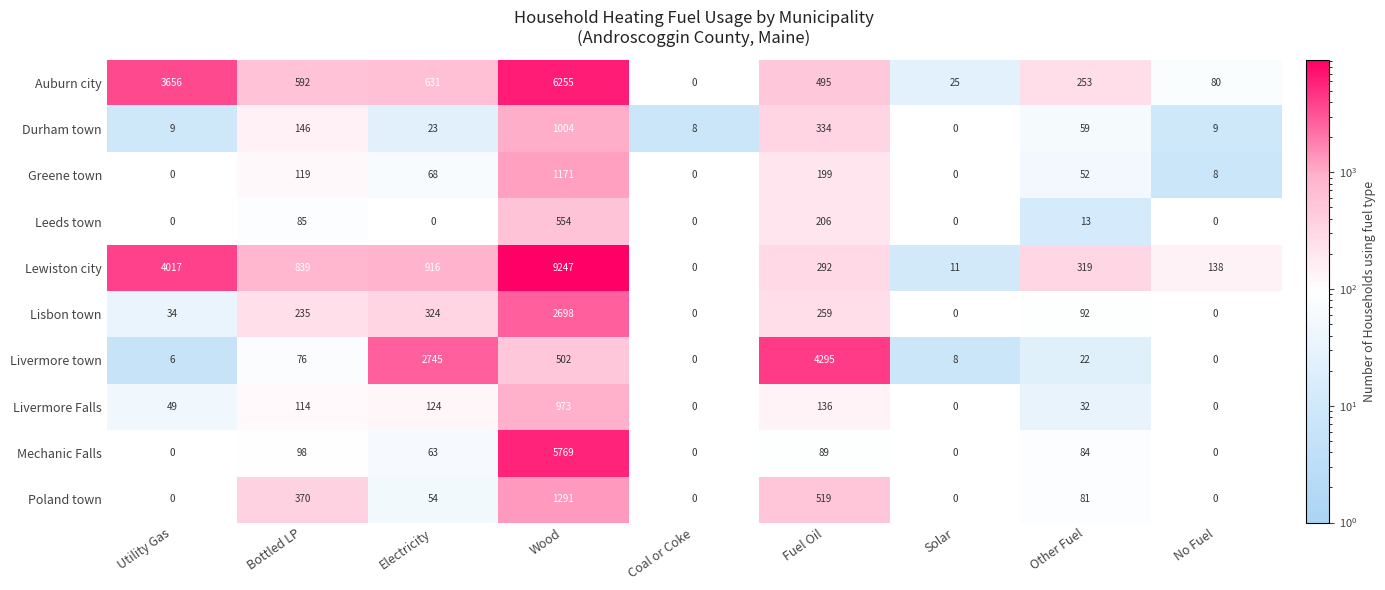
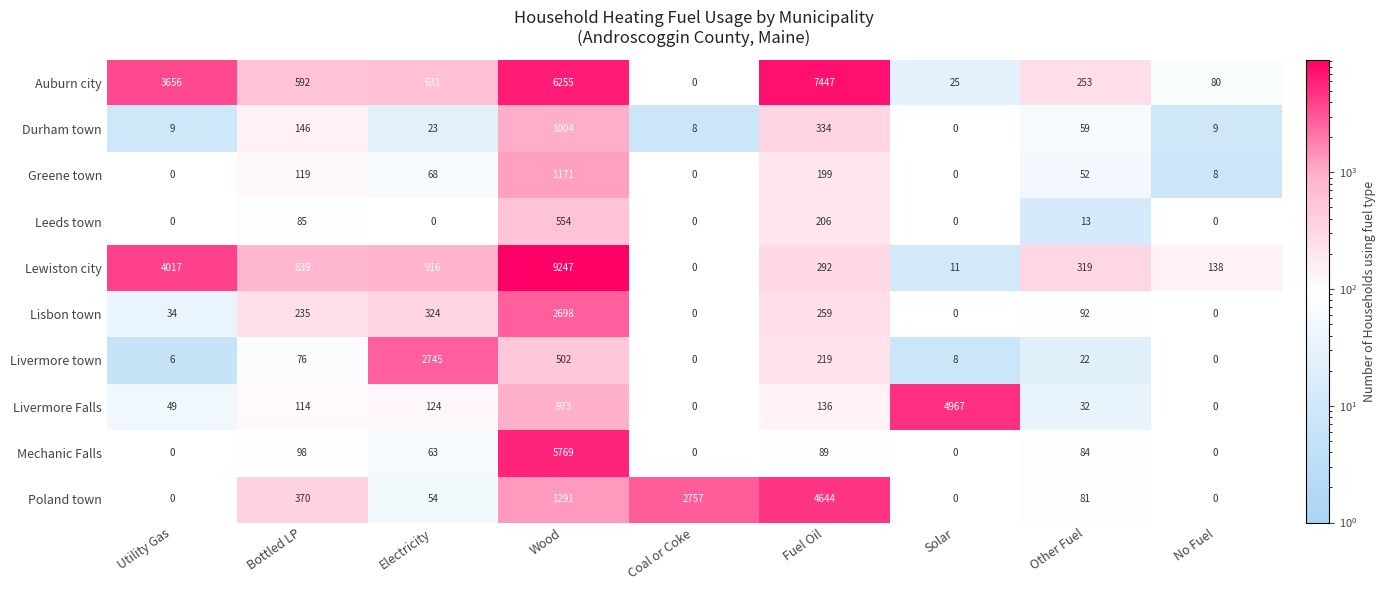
  {
    "Auburn city": {
      "Utility Gas": 3656,
      "Bottled LP": 592,
      "Electricity": 631,
      "Wood": 6255,
      "Coal or Coke": 0,
-     "Fuel Oil": 495,
+     "Fuel Oil": 7447,
      "Solar": 25,
      "Other Fuel": 253,
      "No Fuel": 80
    },
    "Durham town": {
      "Utility Gas": 9,
      "Bottled LP": 146,
      "Electricity": 23,
      "Wood": 1004,
      "Coal or Coke": 8,
      "Fuel Oil": 334,
      "Solar": 0,
      "Other Fuel": 59,
      "No Fuel": 9
    },
    "Greene town": {
      "Utility Gas": 0,
      "Bottled LP": 119,
      "Electricity": 68,
      "Wood": 1171,
      "Coal or Coke": 0,
      "Fuel Oil": 199,
      "Solar": 0,
      "Other Fuel": 52,
      "No Fuel": 8
    },
    "Leeds town": {
      "Utility Gas": 0,
      "Bottled LP": 85,
      "Electricity": 0,
      "Wood": 554,
      "Coal or Coke": 0,
      "Fuel Oil": 206,
      "Solar": 0,
      "Other Fuel": 13,
      "No Fuel": 0
    },
    "Lewiston city": {
      "Utility Gas": 4017,
      "Bottled LP": 839,
      "Electricity": 916,
      "Wood": 9247,
      "Coal or Coke": 0,
      "Fuel Oil": 292,
      "Solar": 11,
      "Other Fuel": 319,
      "No Fuel": 138
    },
    "Lisbon town": {
      "Utility Gas": 34,
      "Bottled LP": 235,
      "Electricity": 324,
      "Wood": 2698,
      "Coal or Coke": 0,
      "Fuel Oil": 259,
      "Solar": 0,
      "Other Fuel": 92,
      "No Fuel": 0
    },
    "Livermore town": {
      "Utility Gas": 6,
      "Bottled LP": 76,
      "Electricity": 2745,
      "Wood": 502,
      "Coal or Coke": 0,
-     "Fuel Oil": 4295,
+     "Fuel Oil": 219,
      "Solar": 8,
      "Other Fuel": 22,
      "No Fuel": 0
    },
    "Livermore Falls": {
      "Utility Gas": 49,
      "Bottled LP": 114,
      "Electricity": 124,
      "Wood": 973,
      "Coal or Coke": 0,
      "Fuel Oil": 136,
-     "Solar": 0,
+     "Solar": 4967,
      "Other Fuel": 32,
      "No Fuel": 0
    },
    "Mechanic Falls": {
      "Utility Gas": 0,
      "Bottled LP": 98,
      "Electricity": 63,
      "Wood": 5769,
      "Coal or Coke": 0,
      "Fuel Oil": 89,
      "Solar": 0,
      "Other Fuel": 84,
      "No Fuel": 0
    },
    "Poland town": {
      "Utility Gas": 0,
      "Bottled LP": 370,
      "Electricity": 54,
      "Wood": 1291,
-     "Coal or Coke": 0,
-     "Fuel Oil": 519,
+     "Coal or Coke": 2757,
+     "Fuel Oil": 4644,
      "Solar": 0,
      "Other Fuel": 81,
      "No Fuel": 0
    }
  }
